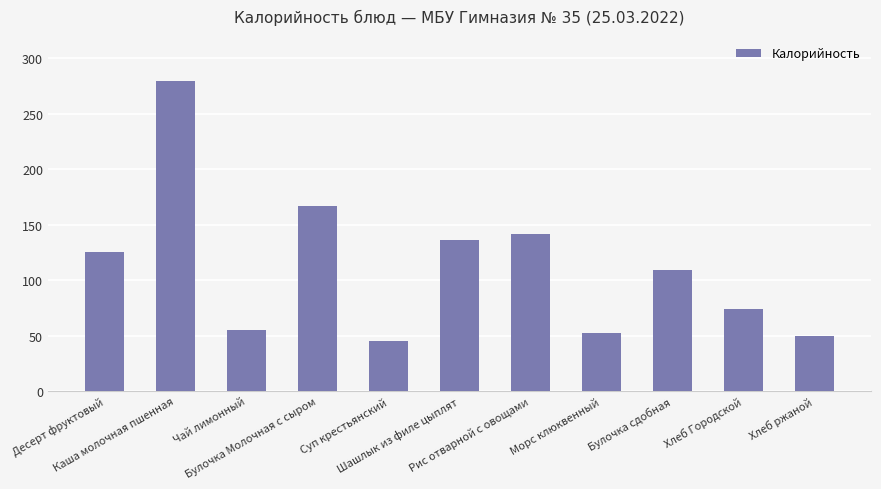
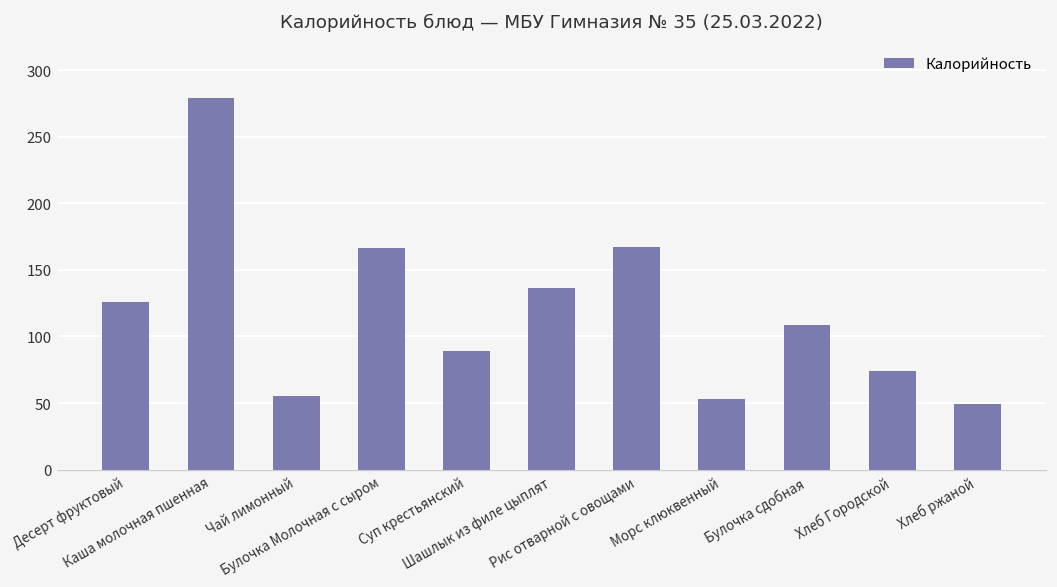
  {
    "Десерт фруктовый": 126,
    "Каша молочная пшенная": 279,
    "Чай лимонный": 55,
    "Булочка Молочная с сыром": 166,
-   "Суп крестьянский": 45,
+   "Суп крестьянский": 89,
    "Шашлык из филе цыплят": 137,
-   "Рис отварной с овощами": 141,
+   "Рис отварной с овощами": 168,
    "Морс клюквенный": 53,
    "Булочка сдобная": 109,
    "Хлеб Городской": 74,
    "Хлеб ржаной": 50
  }
